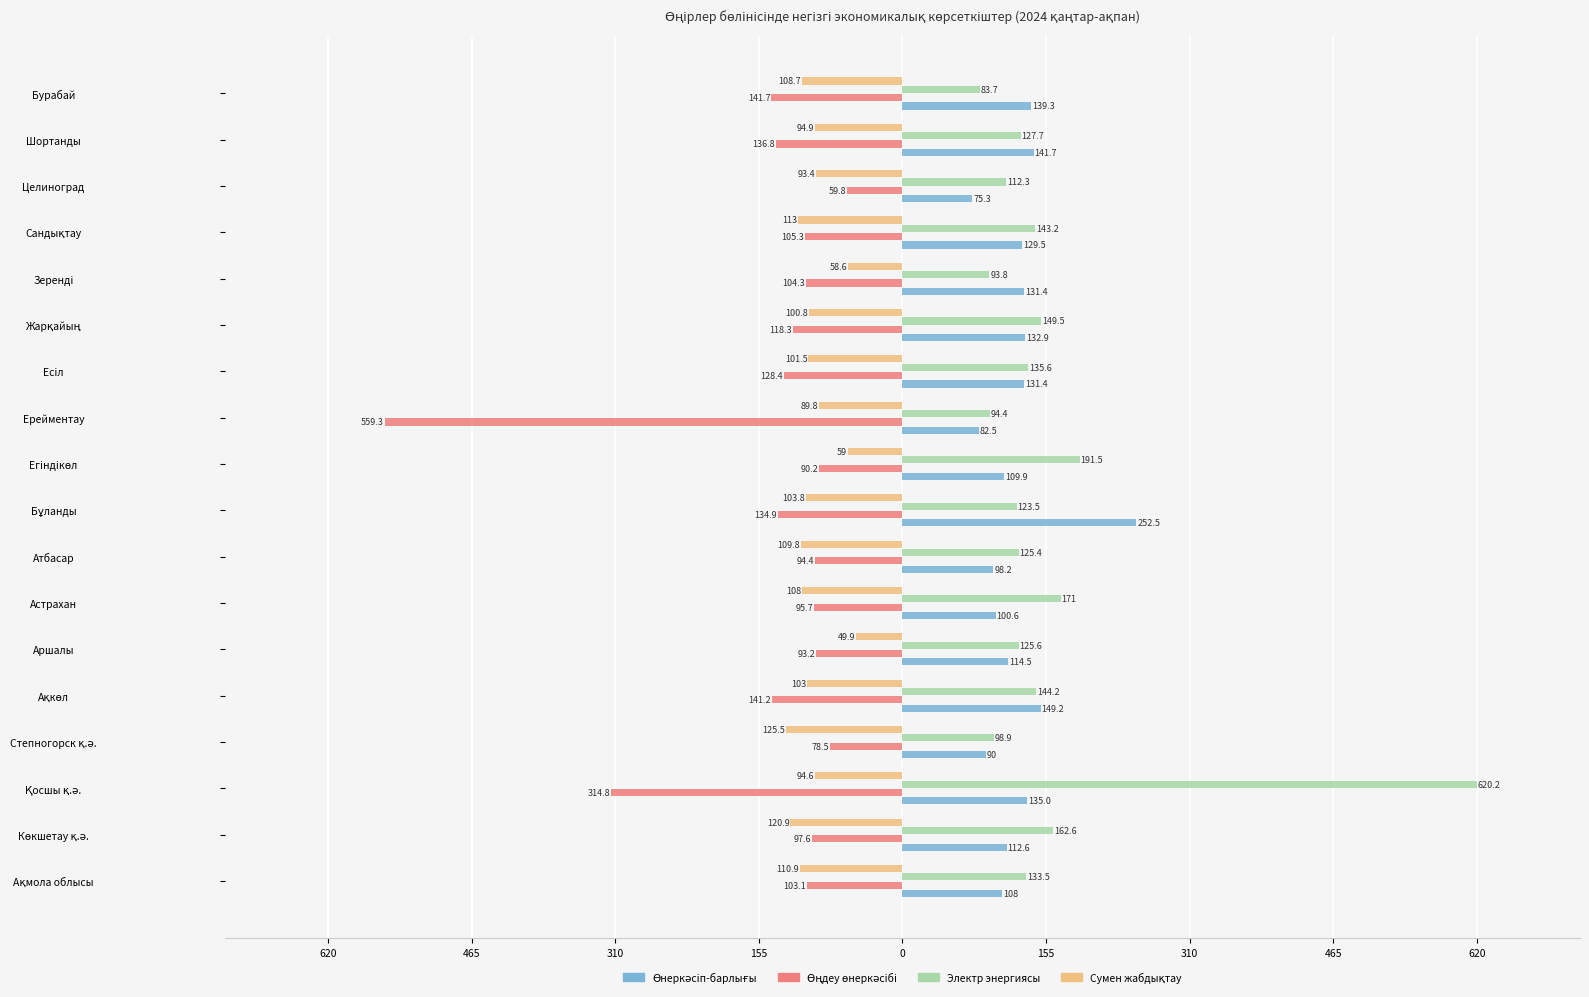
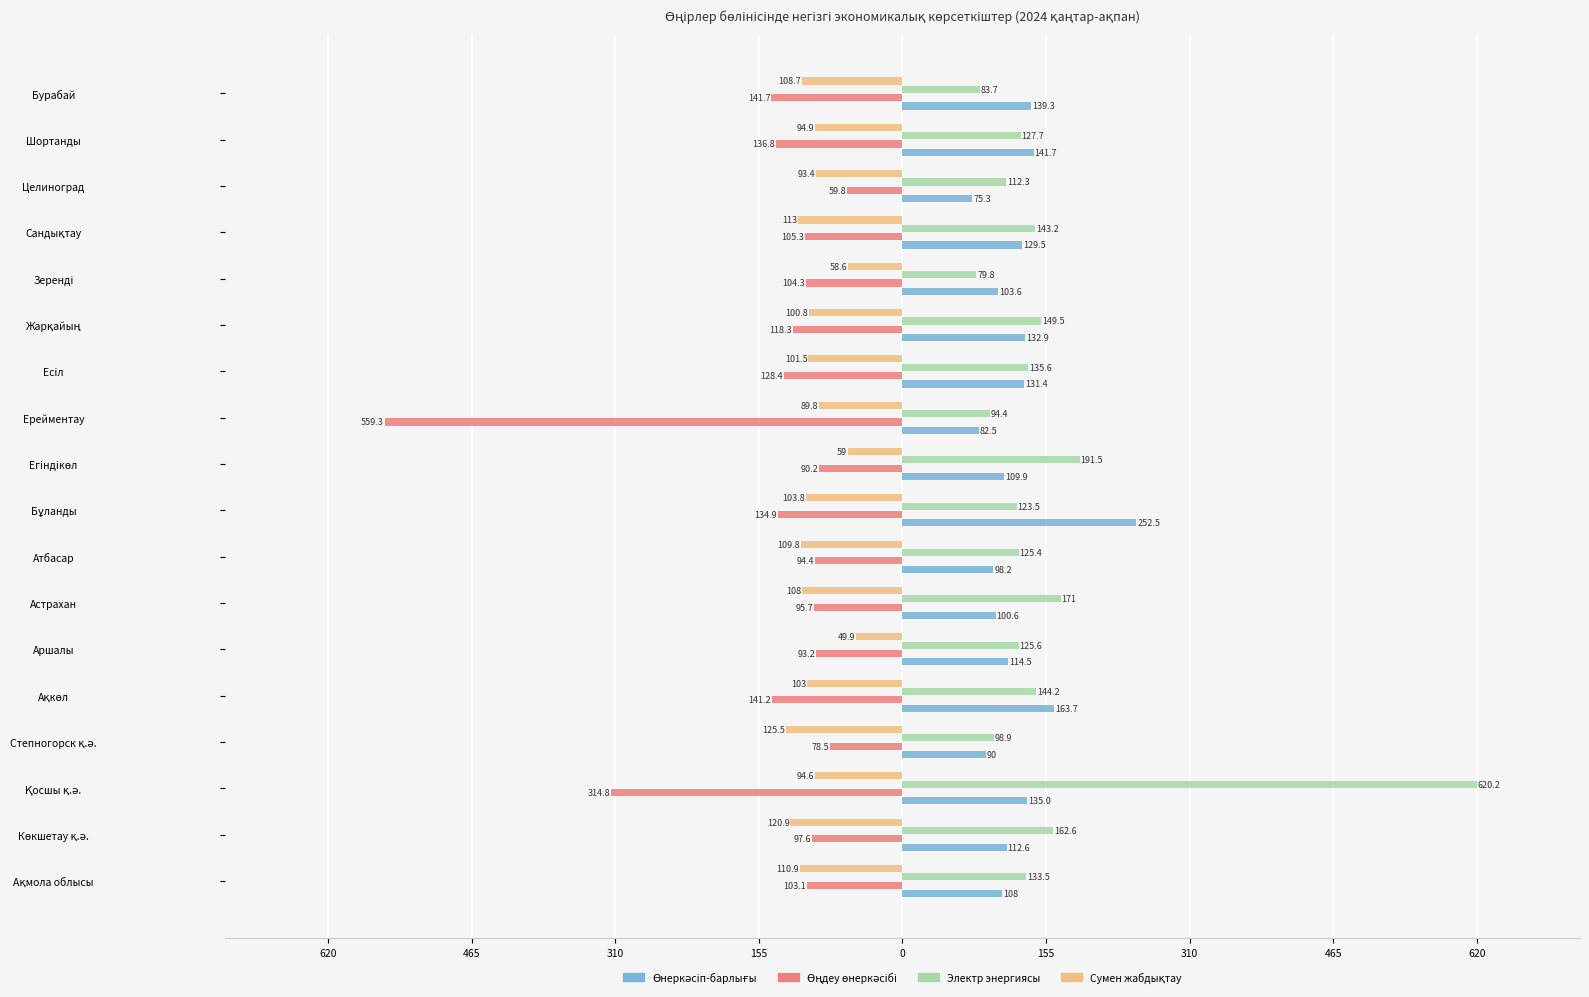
  {
    "Өнеркәсіп-барлығы": {
      "Бурабай": 139.3,
      "Шортанды": 141.7,
      "Целиноград": 75.3,
      "Сандықтау": 129.5,
-     "Зеренді": 131.4,
+     "Зеренді": 103.6,
      "Жарқайың": 132.9,
      "Есіл": 131.4,
      "Ерейментау": 82.5,
      "Егіндікөл": 109.9,
      "Бұланды": 252.5,
      "Атбасар": 98.2,
      "Астрахан": 100.6,
      "Аршалы": 114.5,
-     "Ақкөл": 149.2,
+     "Ақкөл": 163.7,
      "Степногорск қ.ә.": 90,
      "Қосшы қ.ә.": 135.0,
      "Көкшетау қ.ә.": 112.6,
      "Ақмола облысы": 108
    },
    "Электр энергиясы": {
      "Бурабай": 83.7,
      "Шортанды": 127.7,
      "Целиноград": 112.3,
      "Сандықтау": 143.2,
-     "Зеренді": 93.8,
+     "Зеренді": 79.8,
      "Жарқайың": 149.5,
      "Есіл": 135.6,
      "Ерейментау": 94.4,
      "Егіндікөл": 191.5,
      "Бұланды": 123.5,
      "Атбасар": 125.4,
      "Астрахан": 171,
      "Аршалы": 125.6,
      "Ақкөл": 144.2,
      "Степногорск қ.ә.": 98.9,
      "Қосшы қ.ә.": 620.2,
      "Көкшетау қ.ә.": 162.6,
      "Ақмола облысы": 133.5
    }
  }
